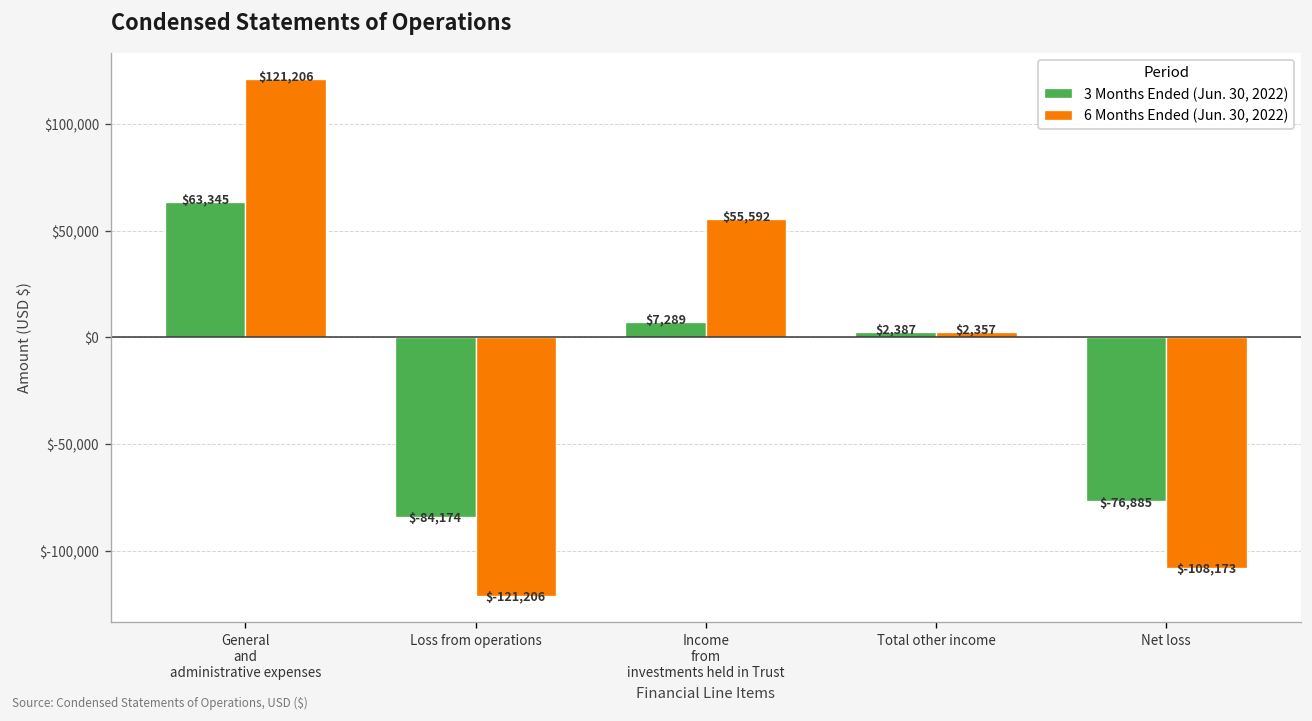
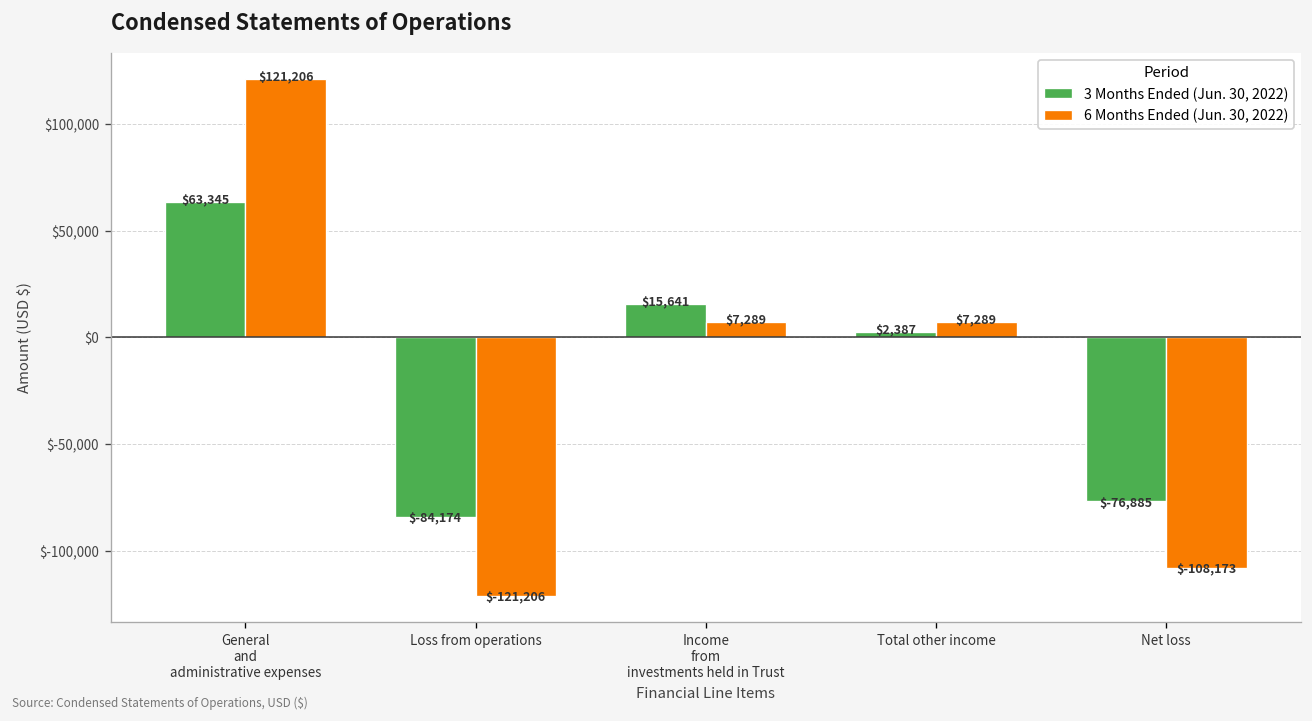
  {
    "3 Months Ended (Jun. 30, 2022)": {
      "General and administrative expenses": "$63,345",
      "Loss from operations": "$-84,174",
-     "Income from investments held in Trust": "$7,289",
+     "Income from investments held in Trust": "$15,641",
      "Total other income": "$2,387",
      "Net loss": "$-76,885"
    },
    "6 Months Ended (Jun. 30, 2022)": {
      "General and administrative expenses": "$121,206",
      "Loss from operations": "$-121,206",
-     "Income from investments held in Trust": "$55,592",
-     "Total other income": "$2,357",
+     "Income from investments held in Trust": "$7,289",
+     "Total other income": "$7,289",
      "Net loss": "$-108,173"
    }
  }
